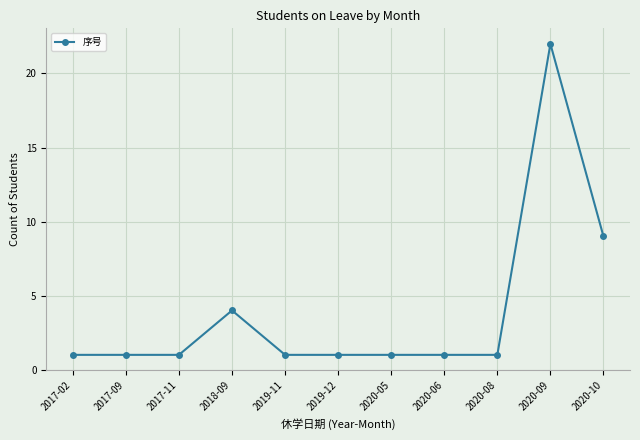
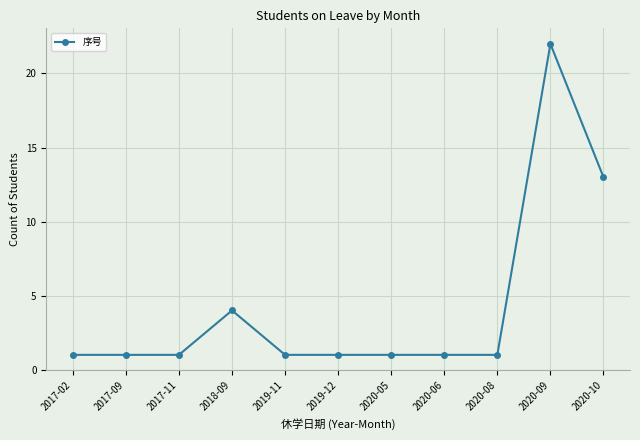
  {
    "2017-02": 1,
    "2017-09": 1,
    "2017-11": 1,
    "2018-09": 4,
    "2019-11": 1,
    "2019-12": 1,
    "2020-05": 1,
    "2020-06": 1,
    "2020-08": 1,
    "2020-09": 22,
-   "2020-10": 9
+   "2020-10": 13
  }
